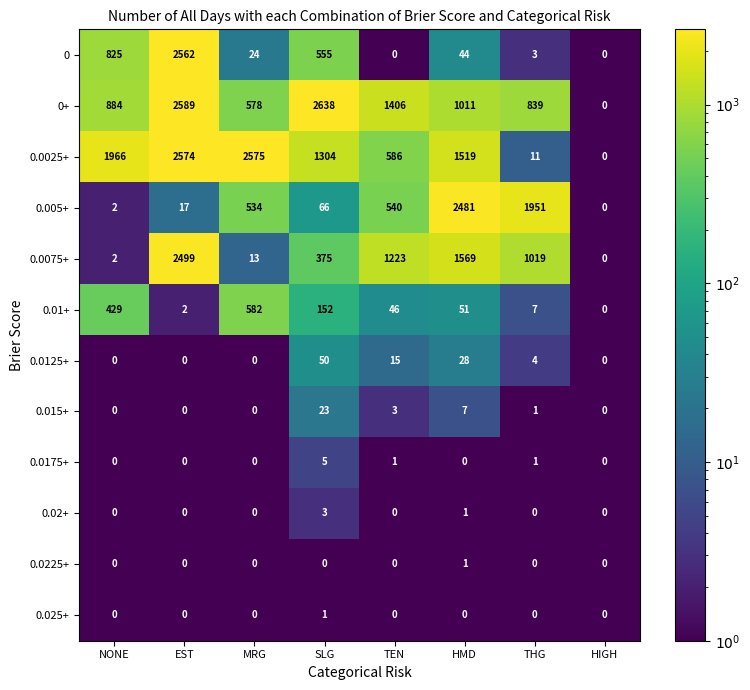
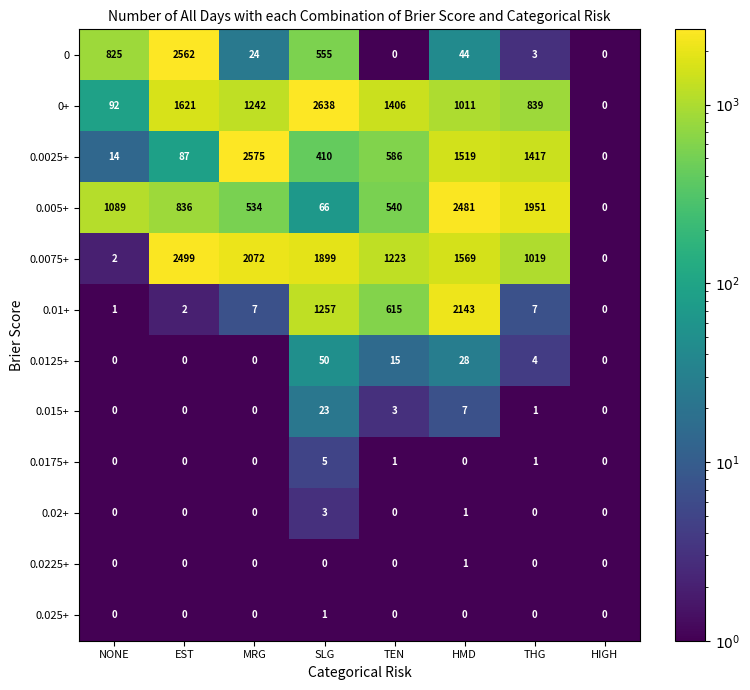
  {
    "0": {
      "NONE": 825,
      "EST": 2562,
      "MRG": 24,
      "SLG": 555,
      "TEN": 0,
      "HMD": 44,
      "THG": 3,
      "HIGH": 0
    },
    "0+": {
-     "NONE": 884,
-     "EST": 2589,
-     "MRG": 578,
+     "NONE": 92,
+     "EST": 1621,
+     "MRG": 1242,
      "SLG": 2638,
      "TEN": 1406,
      "HMD": 1011,
      "THG": 839,
      "HIGH": 0
    },
    "0.0025+": {
-     "NONE": 1966,
-     "EST": 2574,
+     "NONE": 14,
+     "EST": 87,
      "MRG": 2575,
-     "SLG": 1304,
+     "SLG": 410,
      "TEN": 586,
      "HMD": 1519,
-     "THG": 11,
+     "THG": 1417,
      "HIGH": 0
    },
    "0.005+": {
-     "NONE": 2,
-     "EST": 17,
+     "NONE": 1089,
+     "EST": 836,
      "MRG": 534,
      "SLG": 66,
      "TEN": 540,
      "HMD": 2481,
      "THG": 1951,
      "HIGH": 0
    },
    "0.0075+": {
      "NONE": 2,
      "EST": 2499,
-     "MRG": 13,
-     "SLG": 375,
+     "MRG": 2072,
+     "SLG": 1899,
      "TEN": 1223,
      "HMD": 1569,
      "THG": 1019,
      "HIGH": 0
    },
    "0.01+": {
-     "NONE": 429,
+     "NONE": 1,
      "EST": 2,
-     "MRG": 582,
-     "SLG": 152,
-     "TEN": 46,
-     "HMD": 51,
+     "MRG": 7,
+     "SLG": 1257,
+     "TEN": 615,
+     "HMD": 2143,
      "THG": 7,
      "HIGH": 0
    },
    "0.0125+": {
      "NONE": 0,
      "EST": 0,
      "MRG": 0,
      "SLG": 50,
      "TEN": 15,
      "HMD": 28,
      "THG": 4,
      "HIGH": 0
    },
    "0.015+": {
      "NONE": 0,
      "EST": 0,
      "MRG": 0,
      "SLG": 23,
      "TEN": 3,
      "HMD": 7,
      "THG": 1,
      "HIGH": 0
    },
    "0.0175+": {
      "NONE": 0,
      "EST": 0,
      "MRG": 0,
      "SLG": 5,
      "TEN": 1,
      "HMD": 0,
      "THG": 1,
      "HIGH": 0
    },
    "0.02+": {
      "NONE": 0,
      "EST": 0,
      "MRG": 0,
      "SLG": 3,
      "TEN": 0,
      "HMD": 1,
      "THG": 0,
      "HIGH": 0
    },
    "0.0225+": {
      "NONE": 0,
      "EST": 0,
      "MRG": 0,
      "SLG": 0,
      "TEN": 0,
      "HMD": 1,
      "THG": 0,
      "HIGH": 0
    },
    "0.025+": {
      "NONE": 0,
      "EST": 0,
      "MRG": 0,
      "SLG": 1,
      "TEN": 0,
      "HMD": 0,
      "THG": 0,
      "HIGH": 0
    }
  }
